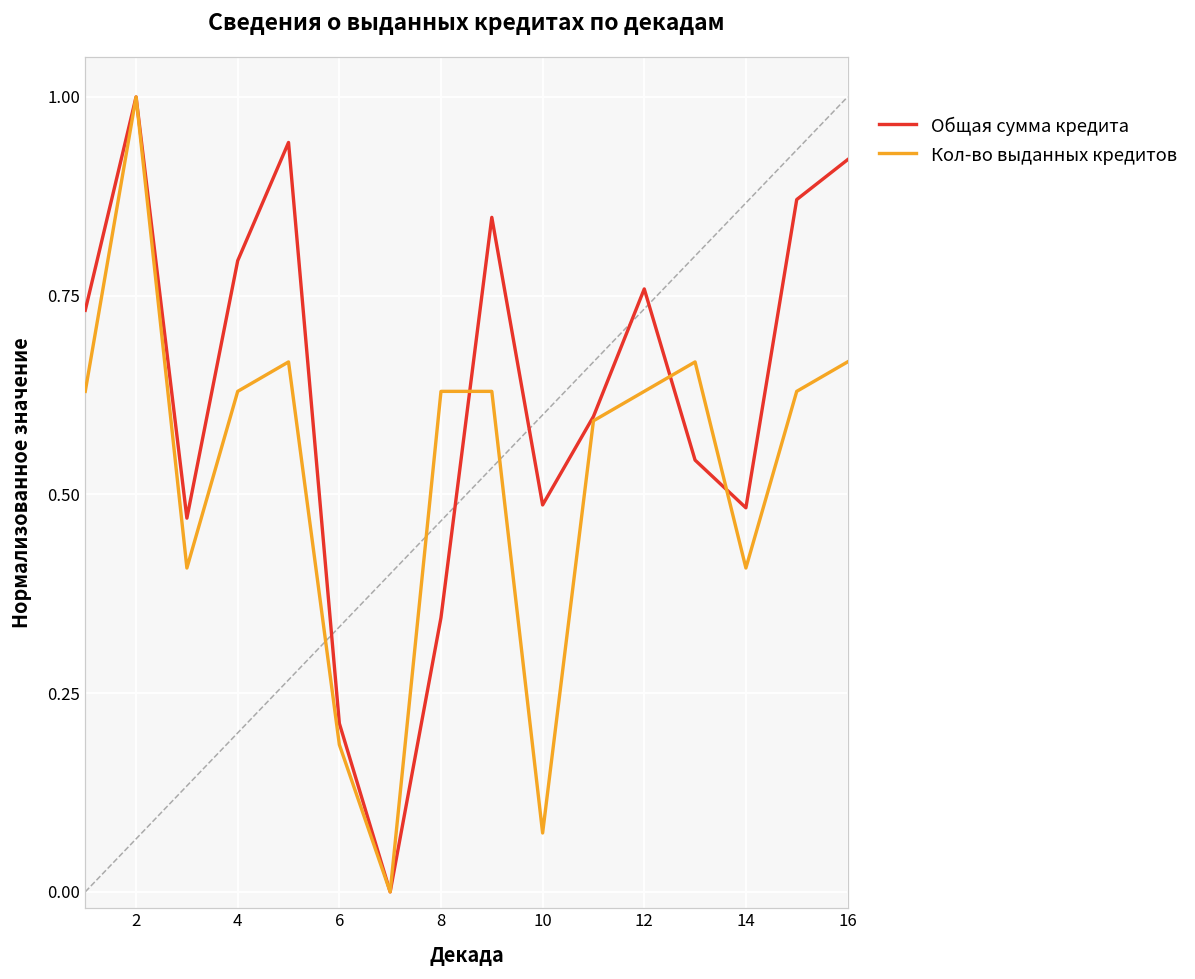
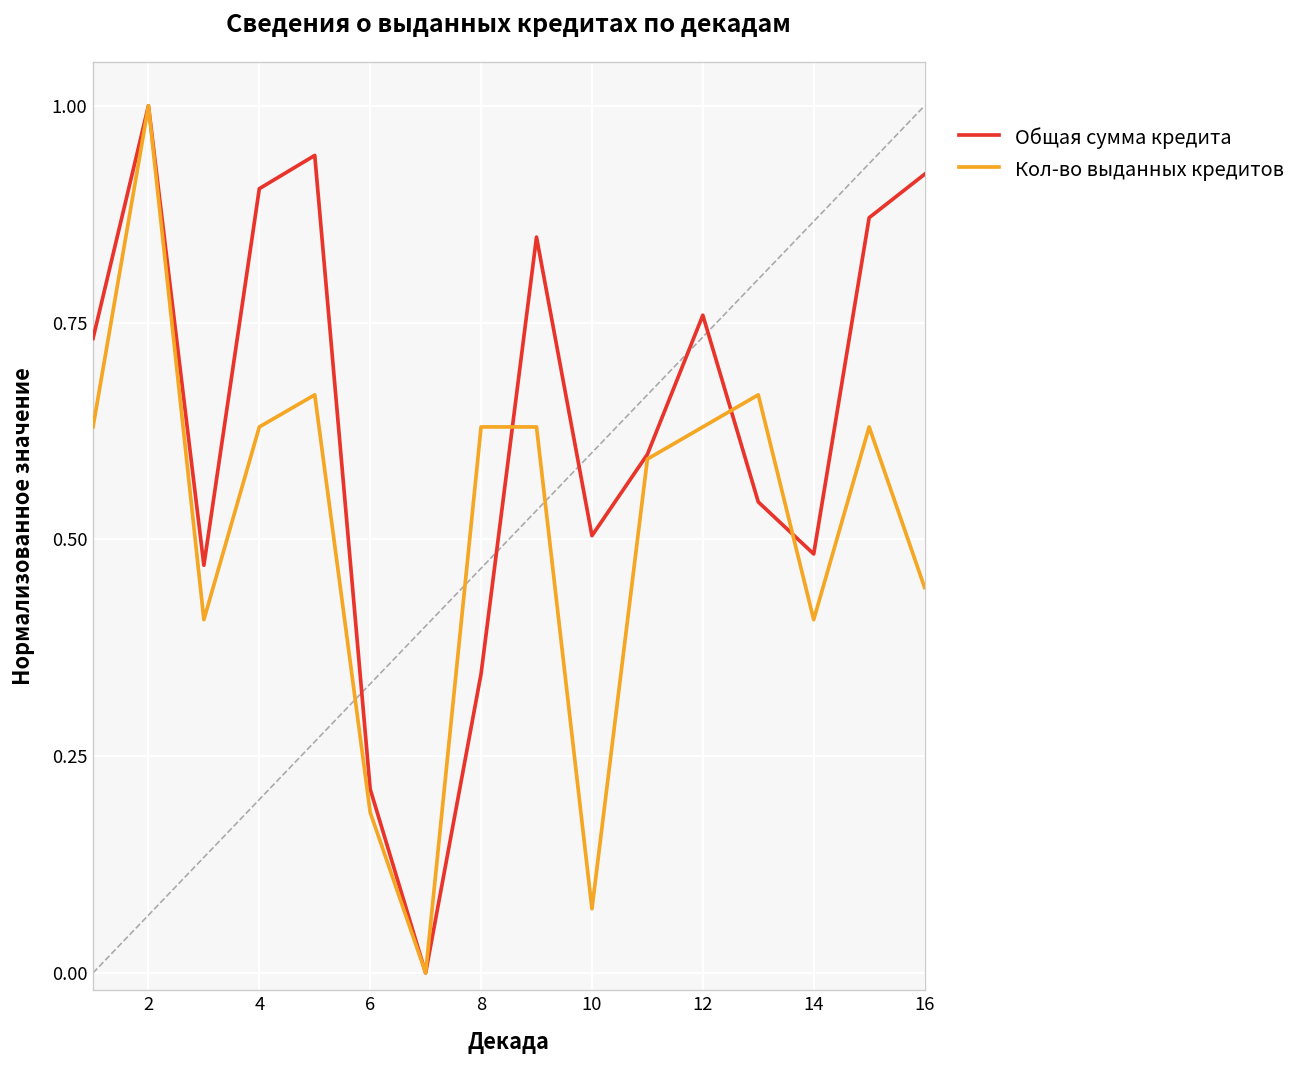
  {
    "Общая сумма кредита": {
-     "4": 0.79,
+     "4": 0.90,
      "6": 0.21,
      "8": 0.35,
-     "10": 0.49,
+     "10": 0.50,
      "12": 0.76,
      "14": 0.48,
      "16": 0.92
    },
    "Кол-во выданных кредитов": {
      "4": 0.63,
      "6": 0.19,
      "8": 0.63,
      "10": 0.07,
      "12": 0.63,
      "14": 0.41,
-     "16": 0.67
+     "16": 0.44
    }
  }
